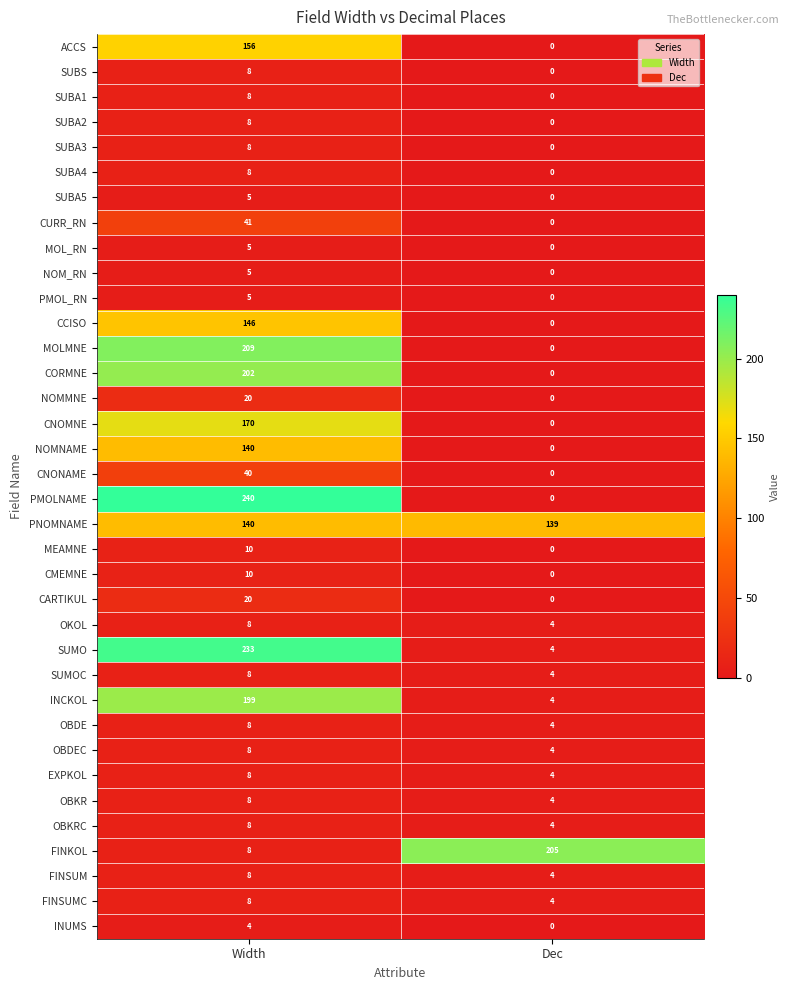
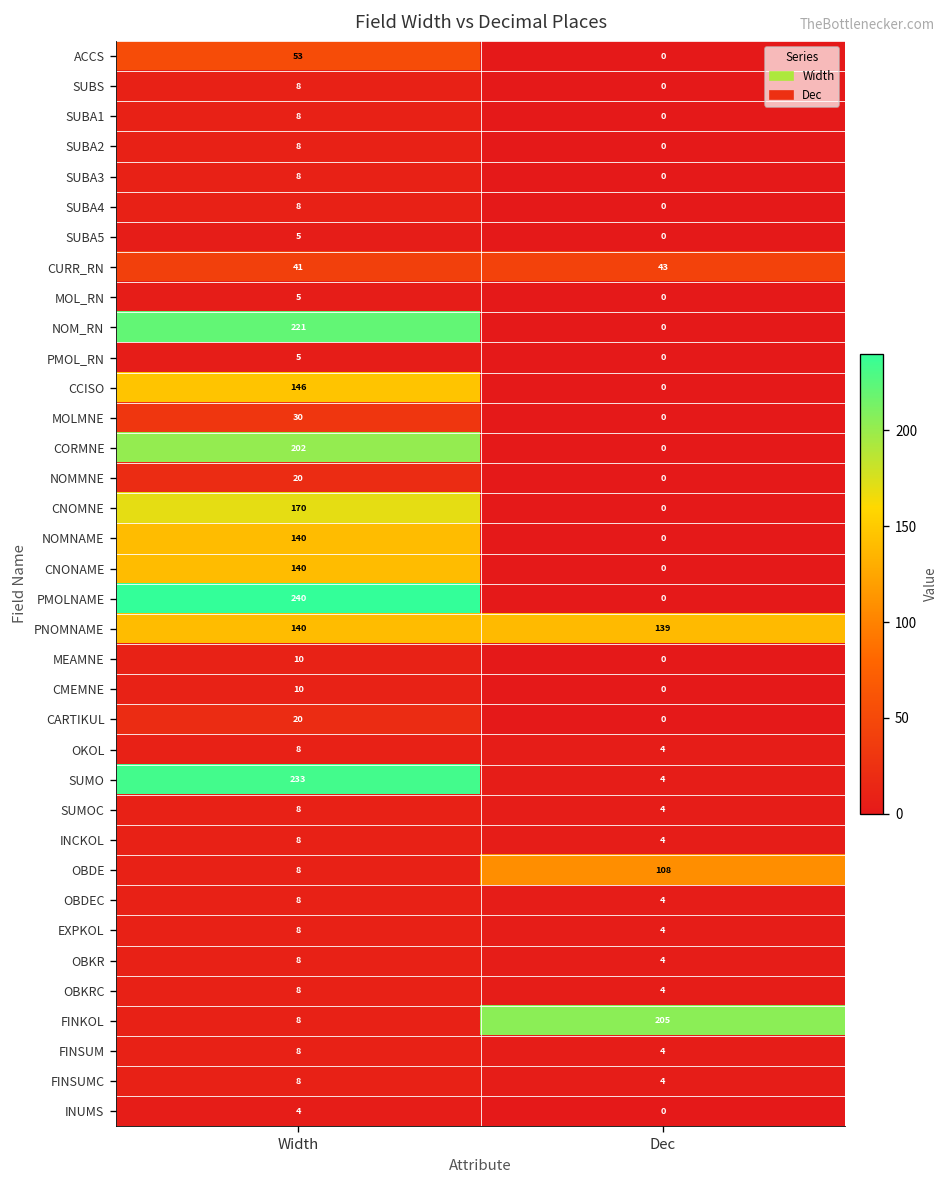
  {
    "ACCS": {
-     "Width": 156,
+     "Width": 53,
      "Dec": 0
    },
    "SUBS": {
      "Width": 8,
      "Dec": 0
    },
    "SUBA1": {
      "Width": 8,
      "Dec": 0
    },
    "SUBA2": {
      "Width": 8,
      "Dec": 0
    },
    "SUBA3": {
      "Width": 8,
      "Dec": 0
    },
    "SUBA4": {
      "Width": 8,
      "Dec": 0
    },
    "SUBA5": {
      "Width": 5,
      "Dec": 0
    },
    "CURR_RN": {
      "Width": 41,
-     "Dec": 0
+     "Dec": 43
    },
    "MOL_RN": {
      "Width": 5,
      "Dec": 0
    },
    "NOM_RN": {
-     "Width": 5,
+     "Width": 221,
      "Dec": 0
    },
    "PMOL_RN": {
      "Width": 5,
      "Dec": 0
    },
    "CCISO": {
      "Width": 146,
      "Dec": 0
    },
    "MOLMNE": {
-     "Width": 209,
+     "Width": 30,
      "Dec": 0
    },
    "CORMNE": {
      "Width": 202,
      "Dec": 0
    },
    "NOMMNE": {
      "Width": 20,
      "Dec": 0
    },
    "CNOMNE": {
      "Width": 170,
      "Dec": 0
    },
    "NOMNAME": {
      "Width": 140,
      "Dec": 0
    },
    "CNONAME": {
-     "Width": 40,
+     "Width": 140,
      "Dec": 0
    },
    "PMOLNAME": {
      "Width": 240,
      "Dec": 0
    },
    "PNOMNAME": {
      "Width": 140,
      "Dec": 139
    },
    "MEAMNE": {
      "Width": 10,
      "Dec": 0
    },
    "CMEMNE": {
      "Width": 10,
      "Dec": 0
    },
    "CARTIKUL": {
      "Width": 20,
      "Dec": 0
    },
    "OKOL": {
      "Width": 8,
      "Dec": 4
    },
    "SUMO": {
      "Width": 233,
      "Dec": 4
    },
    "SUMOC": {
      "Width": 8,
      "Dec": 4
    },
    "INCKOL": {
-     "Width": 199,
+     "Width": 8,
      "Dec": 4
    },
    "OBDE": {
      "Width": 8,
-     "Dec": 4
+     "Dec": 108
    },
    "OBDEC": {
      "Width": 8,
      "Dec": 4
    },
    "EXPKOL": {
      "Width": 8,
      "Dec": 4
    },
    "OBKR": {
      "Width": 8,
      "Dec": 4
    },
    "OBKRC": {
      "Width": 8,
      "Dec": 4
    },
    "FINKOL": {
      "Width": 8,
      "Dec": 205
    },
    "FINSUM": {
      "Width": 8,
      "Dec": 4
    },
    "FINSUMC": {
      "Width": 8,
      "Dec": 4
    },
    "INUMS": {
      "Width": 4,
      "Dec": 0
    }
  }
